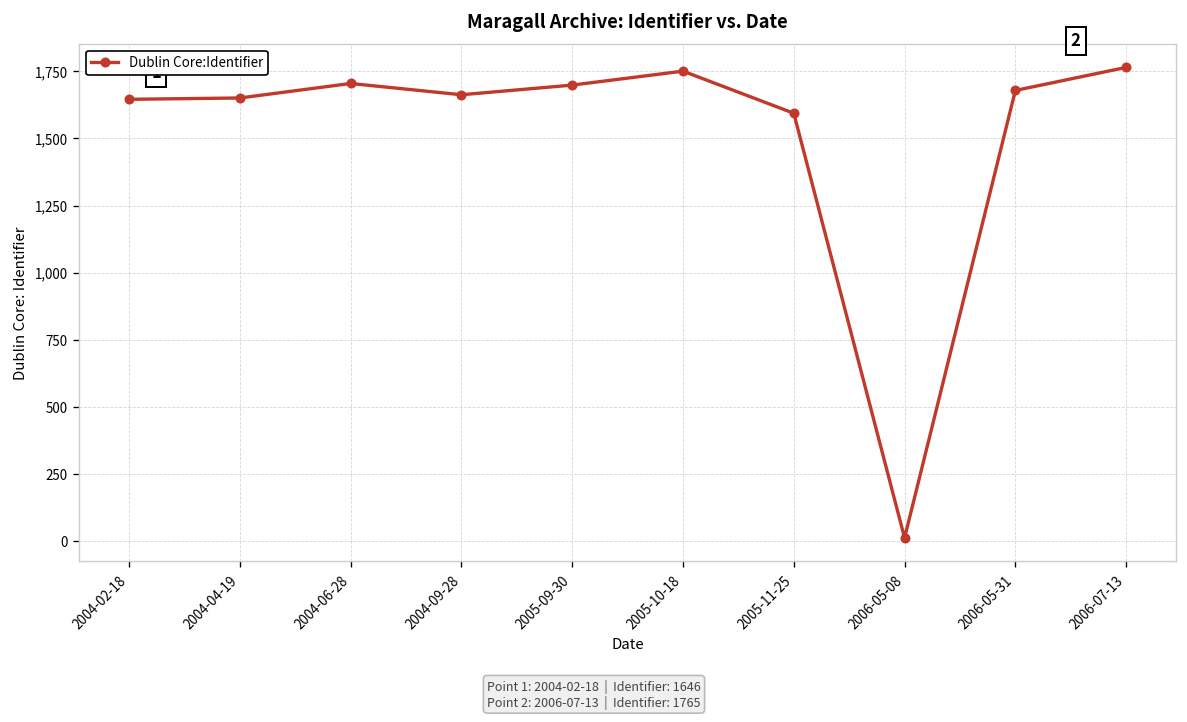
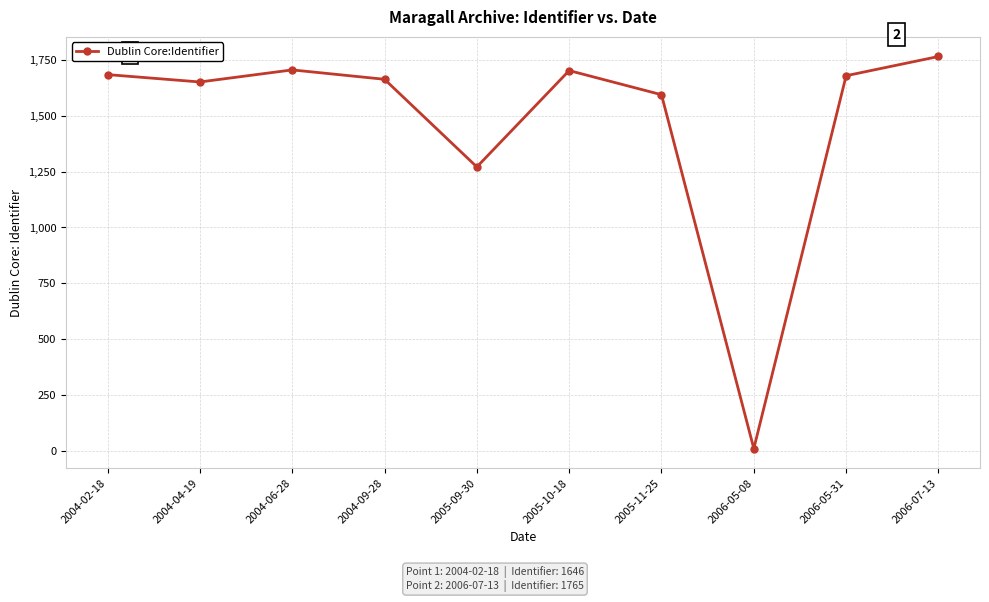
  {
-   "2004-02-18": "1,650",
+   "2004-02-18": "1,680",
    "2004-04-19": "1,650",
    "2004-06-28": "1,710",
    "2004-09-28": "1,660",
-   "2005-09-30": "1,700",
-   "2005-10-18": "1,750",
+   "2005-09-30": "1,270",
+   "2005-10-18": "1,700",
    "2005-11-25": "1,590",
    "2006-05-08": "10",
    "2006-05-31": "1,680",
    "2006-07-13": "1,770"
  }
